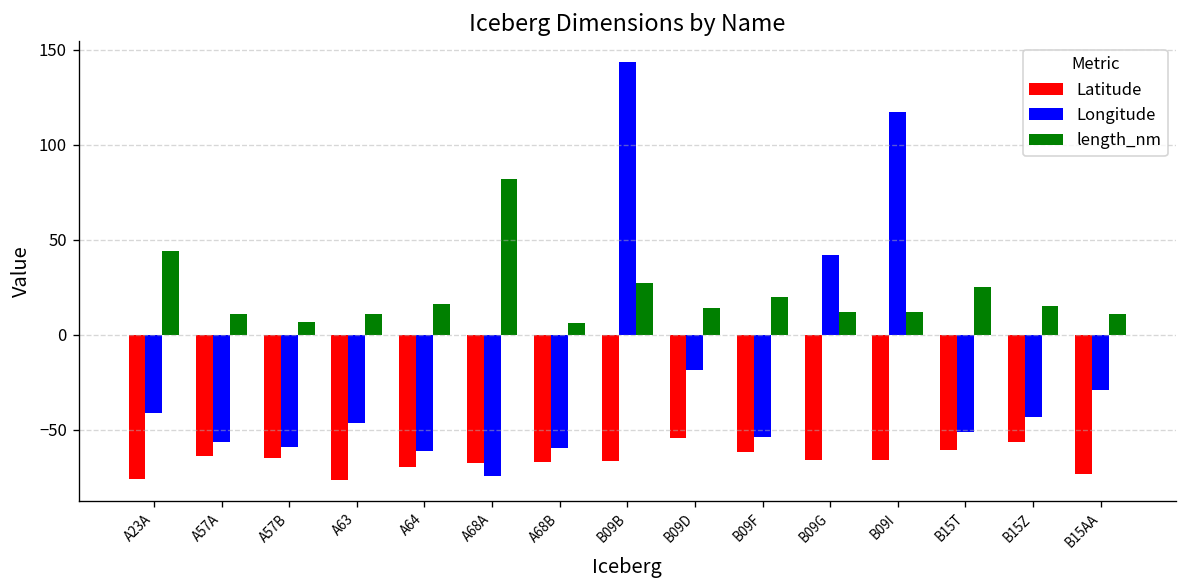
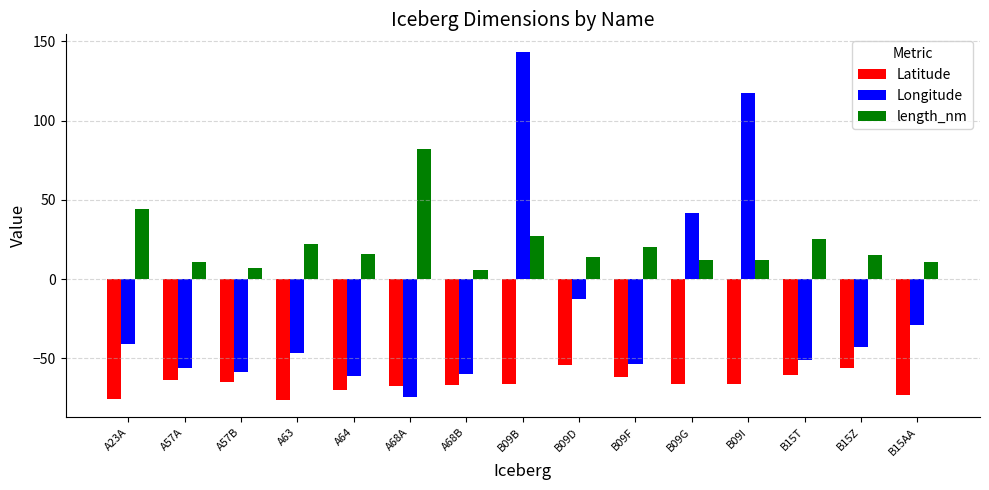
  {
    "Latitude": {
      "A23A": -76,
      "A57A": -64,
      "A57B": -65,
      "A63": -76,
      "A64": -70,
      "A68A": -68,
      "A68B": -67,
      "B09B": -66,
      "B09D": -54,
      "B09F": -62,
      "B09G": -66,
      "B09I": -66,
      "B15T": -60,
      "B15Z": -56,
      "B15AA": -73
    },
    "Longitude": {
      "A23A": -41,
      "A57A": -56,
      "A57B": -59,
      "A63": -47,
      "A64": -61,
      "A68A": -74,
      "A68B": -60,
      "B09B": 143,
-     "B09D": -18,
+     "B09D": -13,
      "B09F": -54,
      "B09G": 42,
      "B09I": 117,
      "B15T": -51,
      "B15Z": -43,
      "B15AA": -29
    },
    "length_nm": {
      "A23A": 44,
      "A57A": 11,
      "A57B": 7,
-     "A63": 11,
+     "A63": 22,
      "A64": 16,
      "A68A": 82,
      "A68B": 6,
      "B09B": 27,
      "B09D": 14,
      "B09F": 20,
      "B09G": 12,
      "B09I": 12,
      "B15T": 25,
      "B15Z": 15,
      "B15AA": 11
    }
  }
